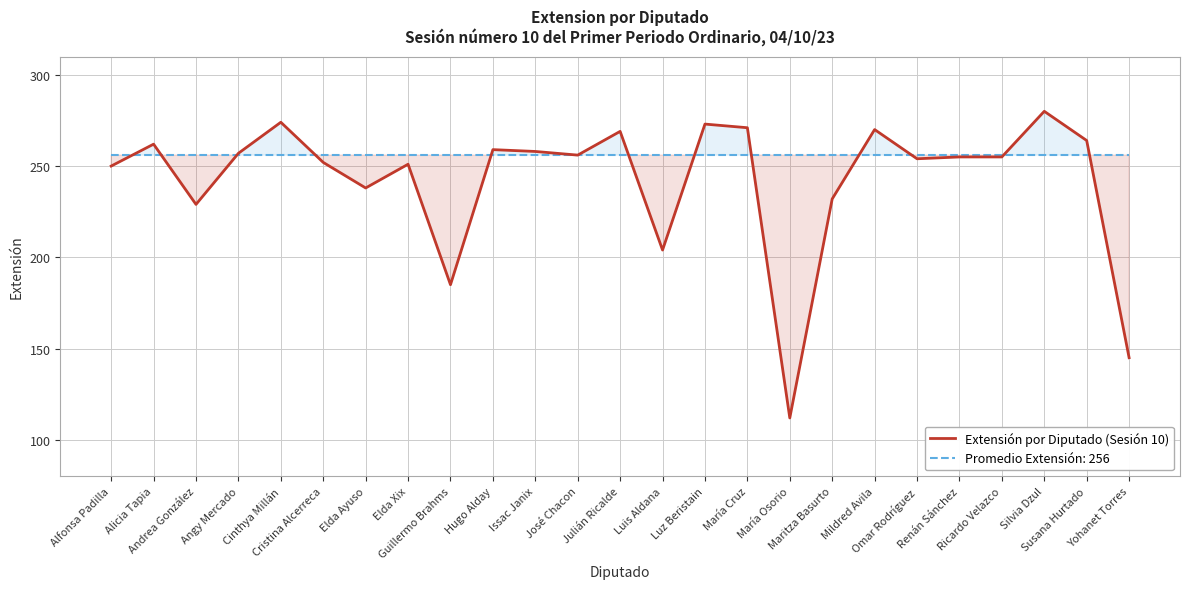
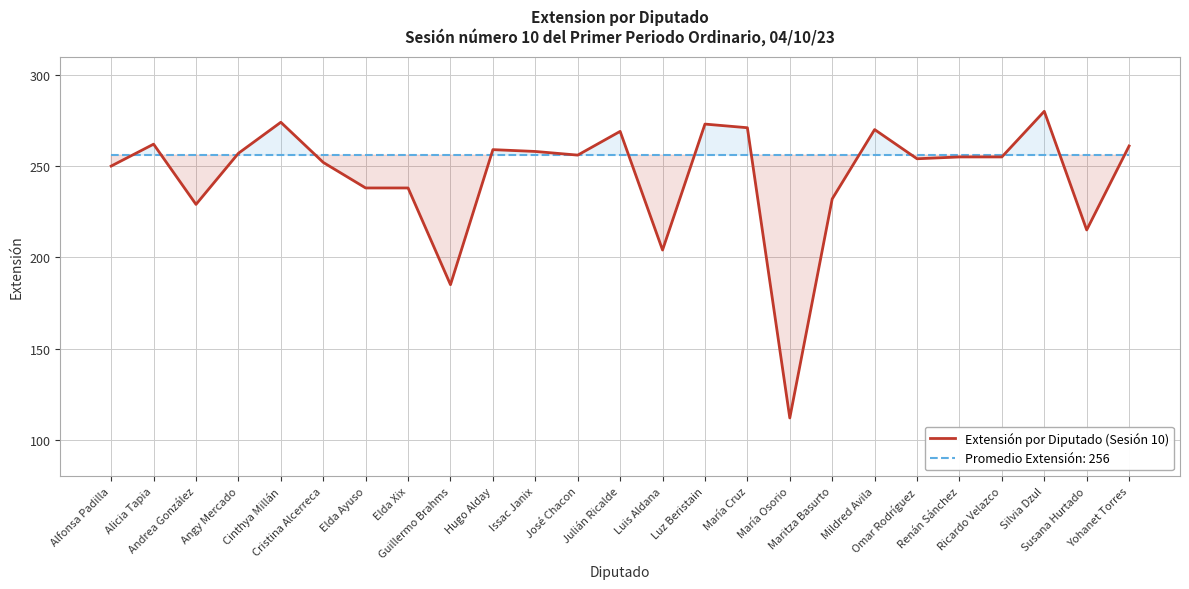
  {
    "Extensión por Diputado (Sesión 10)": {
      "Alfonsa Padilla": 250,
      "Alicia Tapia": 262,
      "Andrea González": 229,
      "Cinthya Millán": 274,
      "Cristina Alcerreca": 252,
      "Elda Ayuso": 238,
-     "Elda Xix": 251,
+     "Elda Xix": 238,
      "Guillermo Brahms": 185,
      "Hugo Alday": 259,
      "Issac Janix": 258,
      "Julián Ricalde": 269,
      "Luis Aldana": 204,
      "Luz Beristain": 273,
      "María Cruz": 271,
      "María Osorio": 112,
      "Maritza Basurto": 232,
      "Mildred Avila": 270,
      "Omar Rodríguez": 254,
      "Silvia Dzul": 280,
-     "Susana Hurtado": 264,
-     "Yohanet Torres": 145
+     "Susana Hurtado": 215,
+     "Yohanet Torres": 261
    },
    "Promedio Extensión: 256": {
      "Alfonsa Padilla": 256,
      "Alicia Tapia": 256,
      "Andrea González": 256,
      "Cinthya Millán": 256,
      "Cristina Alcerreca": 256,
      "Elda Ayuso": 256,
      "Elda Xix": 256,
      "Guillermo Brahms": 256,
      "Hugo Alday": 256,
      "Issac Janix": 256,
      "Julián Ricalde": 256,
      "Luis Aldana": 256,
      "Luz Beristain": 256,
      "María Cruz": 256,
      "María Osorio": 256,
      "Maritza Basurto": 256,
      "Mildred Avila": 256,
      "Omar Rodríguez": 256,
      "Silvia Dzul": 256,
      "Susana Hurtado": 256,
      "Yohanet Torres": 256
    }
  }
